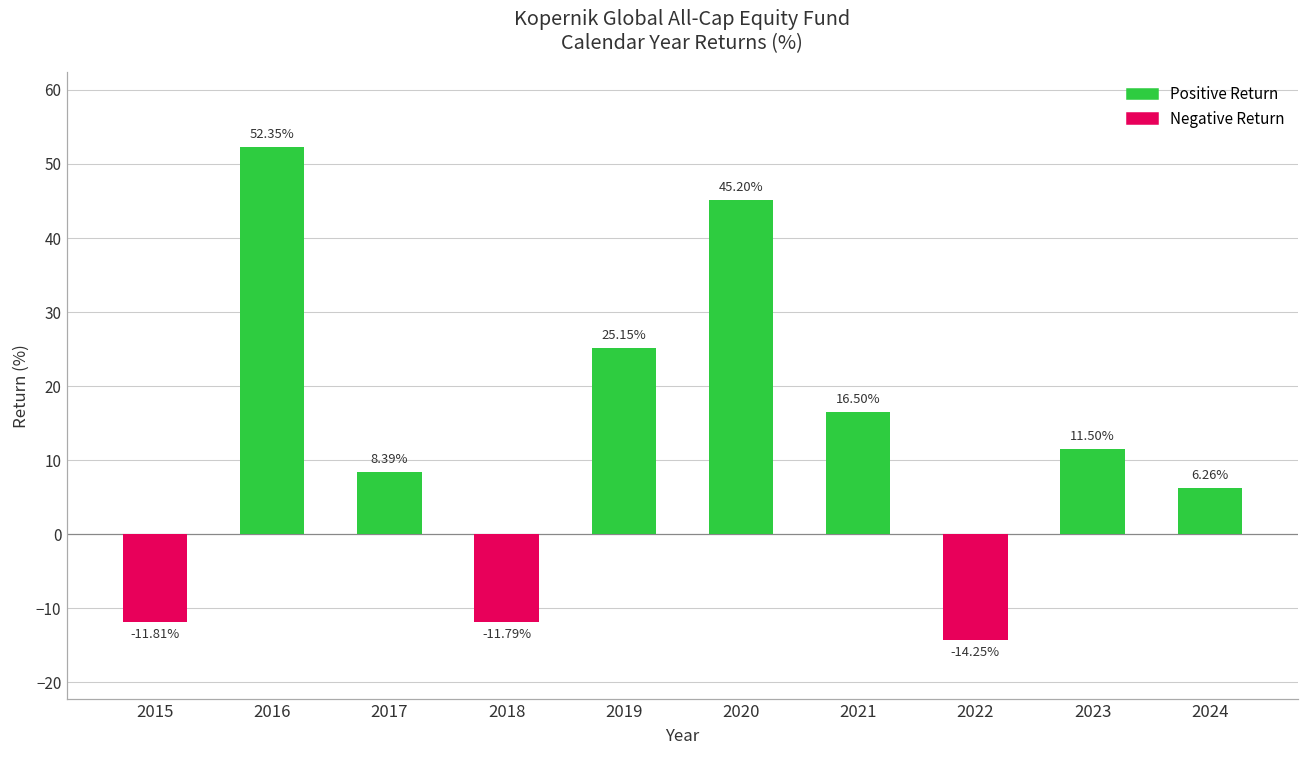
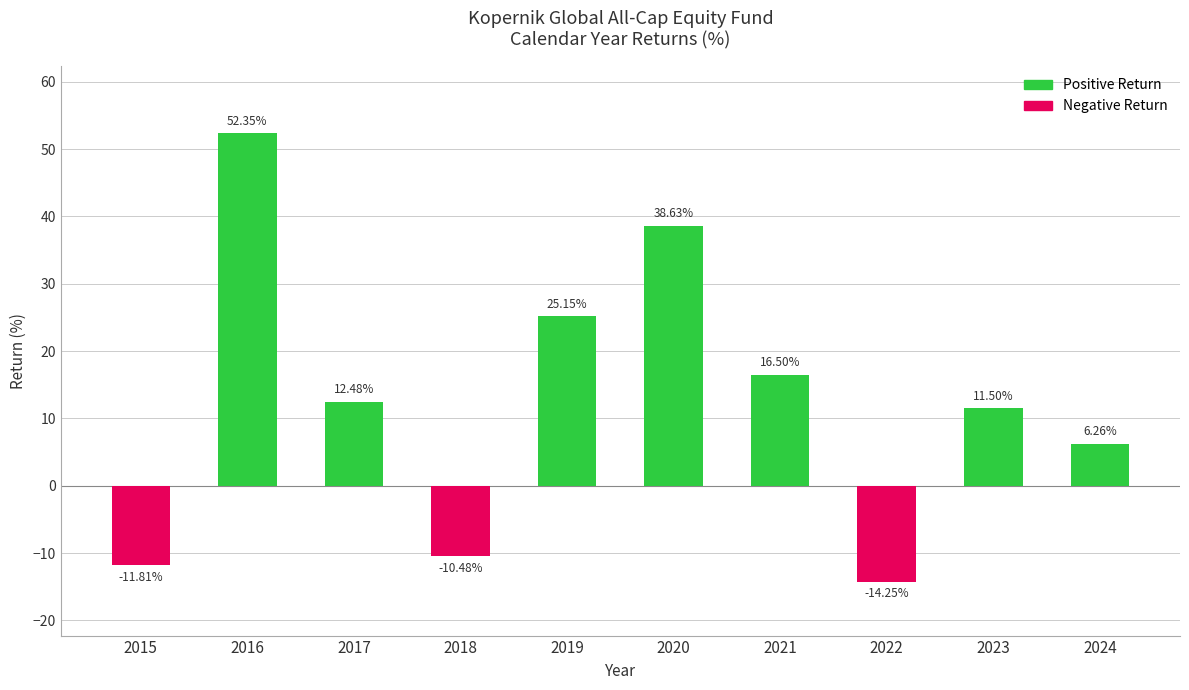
  {
    "2015": "-11.81%",
    "2016": "52.35%",
-   "2017": "8.39%",
-   "2018": "-11.79%",
+   "2017": "12.48%",
+   "2018": "-10.48%",
    "2019": "25.15%",
-   "2020": "45.20%",
+   "2020": "38.63%",
    "2021": "16.50%",
    "2022": "-14.25%",
    "2023": "11.50%",
    "2024": "6.26%"
  }
